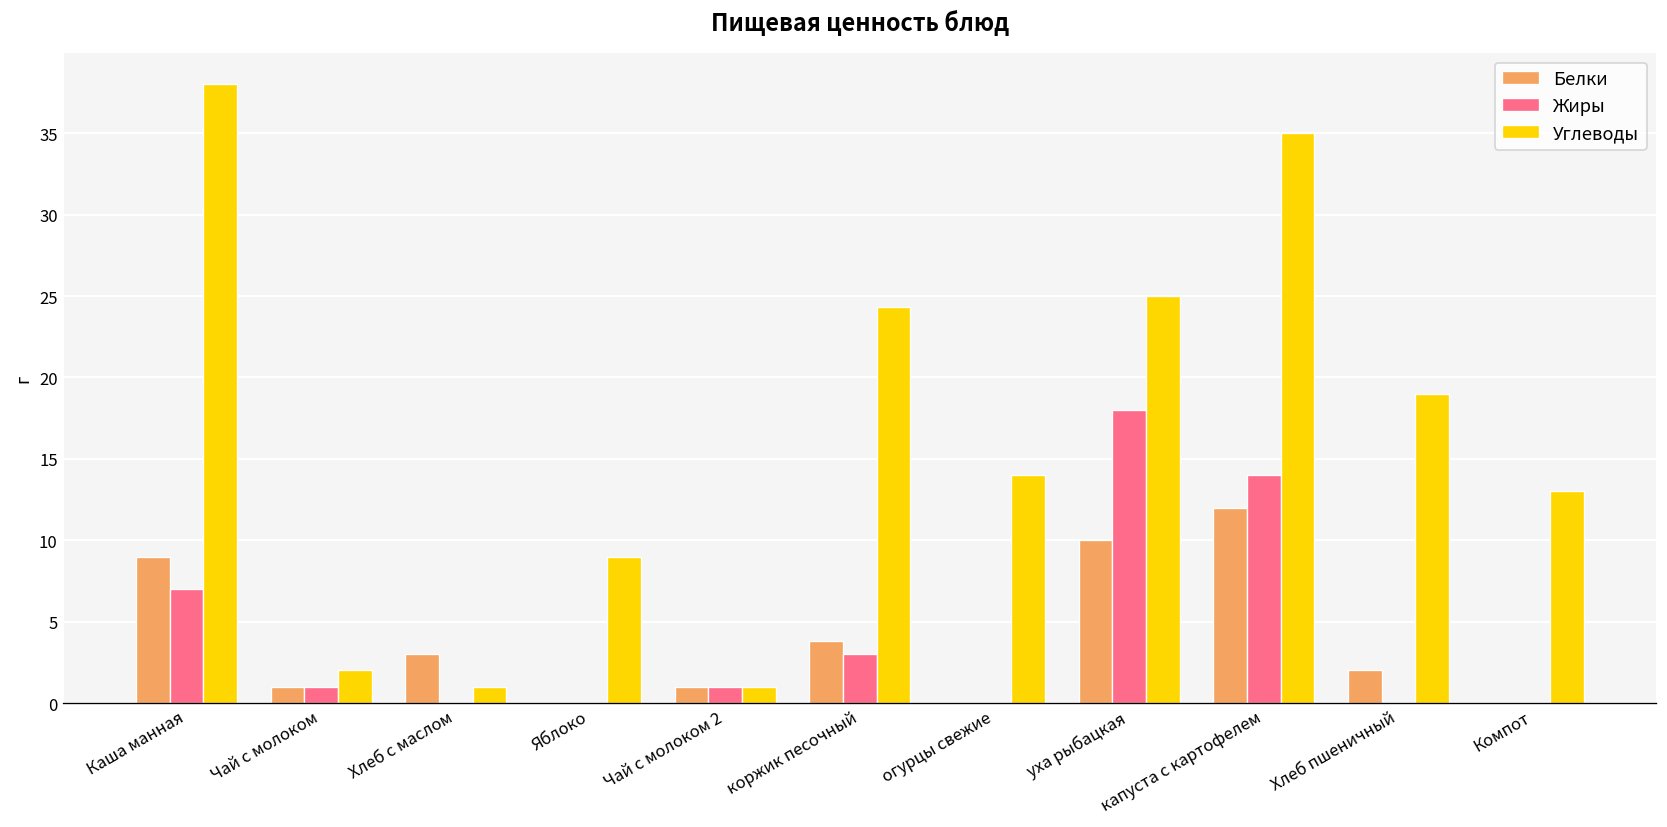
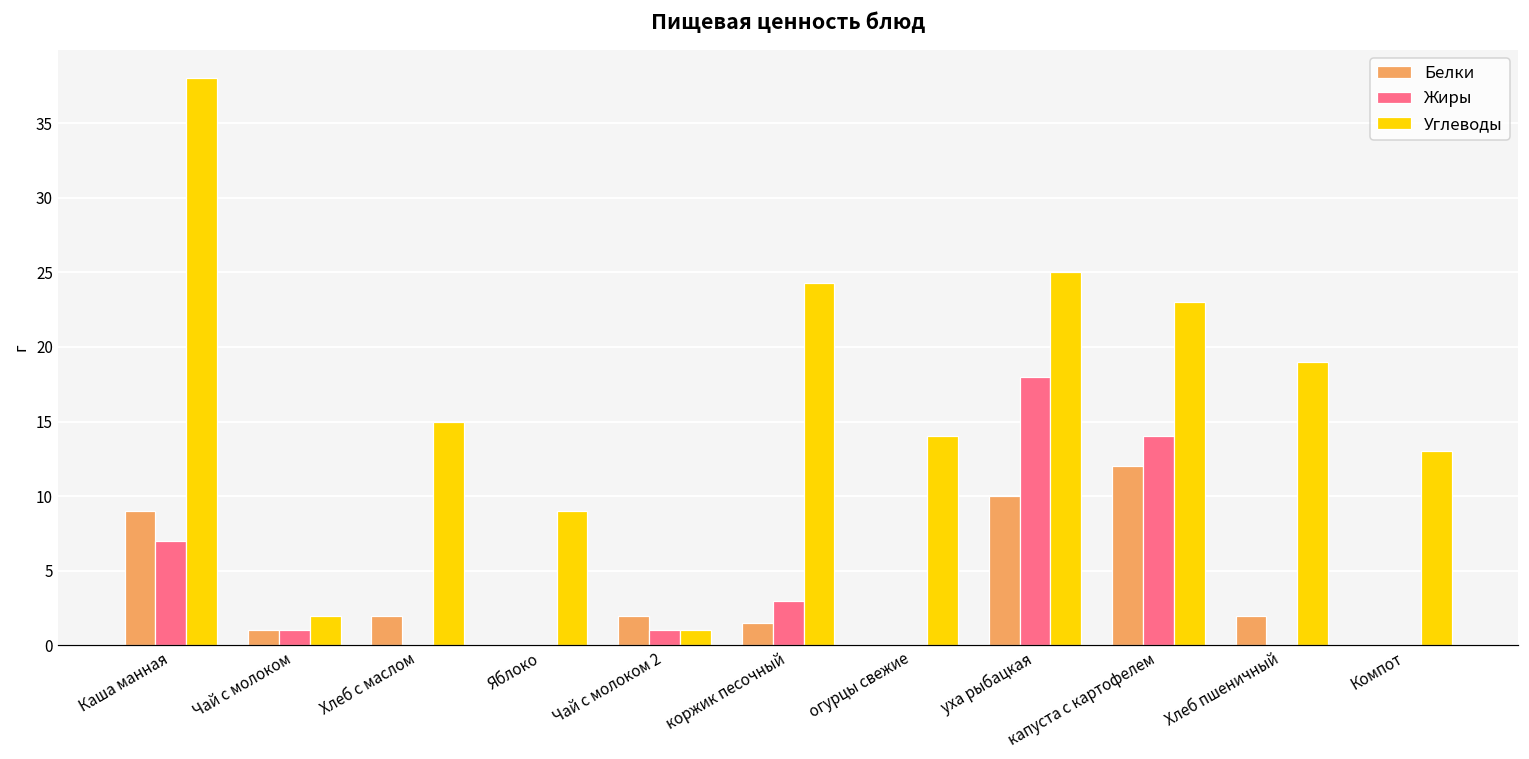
  {
    "Белки": {
      "Каша манная": 9.0,
      "Чай с молоком": 1.0,
-     "Хлеб с маслом": 3,
+     "Хлеб с маслом": 2,
      "Яблоко": 0.0,
-     "Чай с молоком 2": 1,
-     "коржик песочный": 3.8,
+     "Чай с молоком 2": 2,
+     "коржик песочный": 1.5,
      "огурцы свежие": 0.0,
      "уха рыбацкая": 10.0,
      "капуста с картофелем": 12.0,
      "Хлеб пшеничный": 2.0,
      "Компот": 0.0
    },
    "Жиры": {
      "Каша манная": 7.0,
      "Чай с молоком": 1.0,
      "Хлеб с маслом": 0.0,
      "Яблоко": 0.0,
      "Чай с молоком 2": 1.0,
      "коржик песочный": 3.0,
      "огурцы свежие": 0.0,
      "уха рыбацкая": 18.0,
      "капуста с картофелем": 14.0,
      "Хлеб пшеничный": 0.0,
      "Компот": 0.0
    },
    "Углеводы": {
      "Каша манная": 38,
      "Чай с молоком": 2,
-     "Хлеб с маслом": 1,
+     "Хлеб с маслом": 15,
      "Яблоко": 9,
      "Чай с молоком 2": 1,
      "коржик песочный": 24.3,
      "огурцы свежие": 14,
      "уха рыбацкая": 25,
-     "капуста с картофелем": 35,
+     "капуста с картофелем": 23,
      "Хлеб пшеничный": 19,
      "Компот": 13
    }
  }
